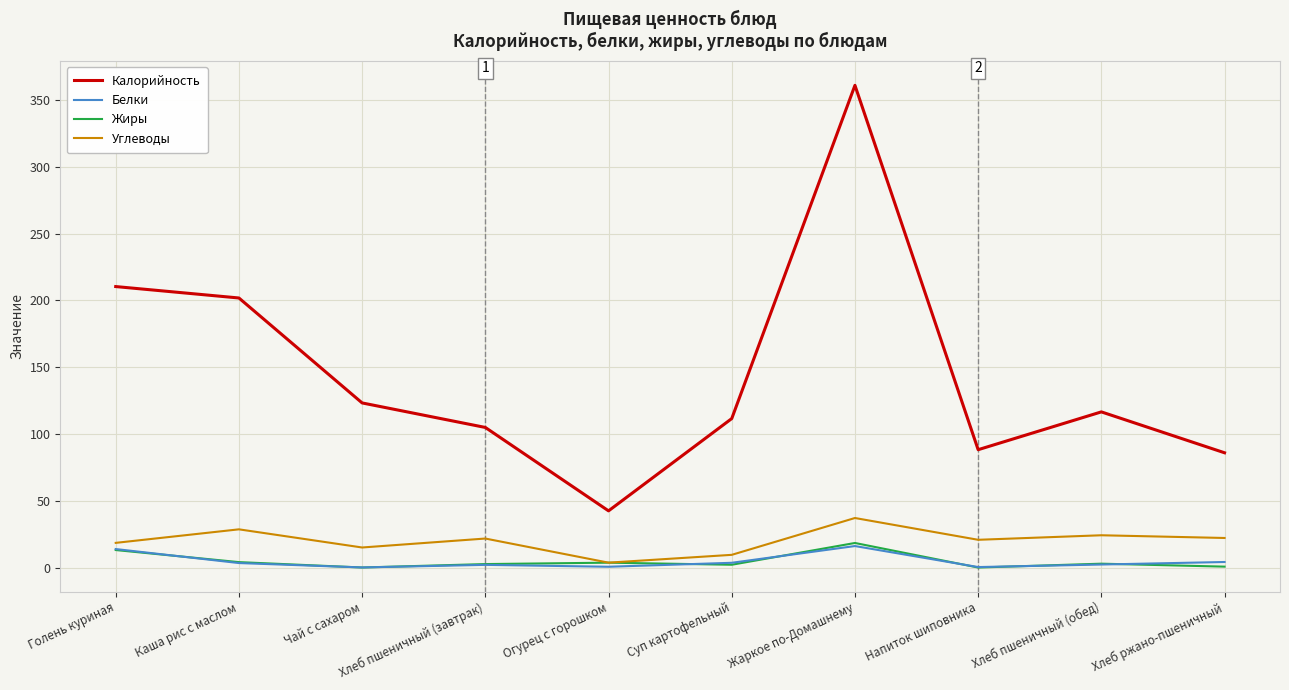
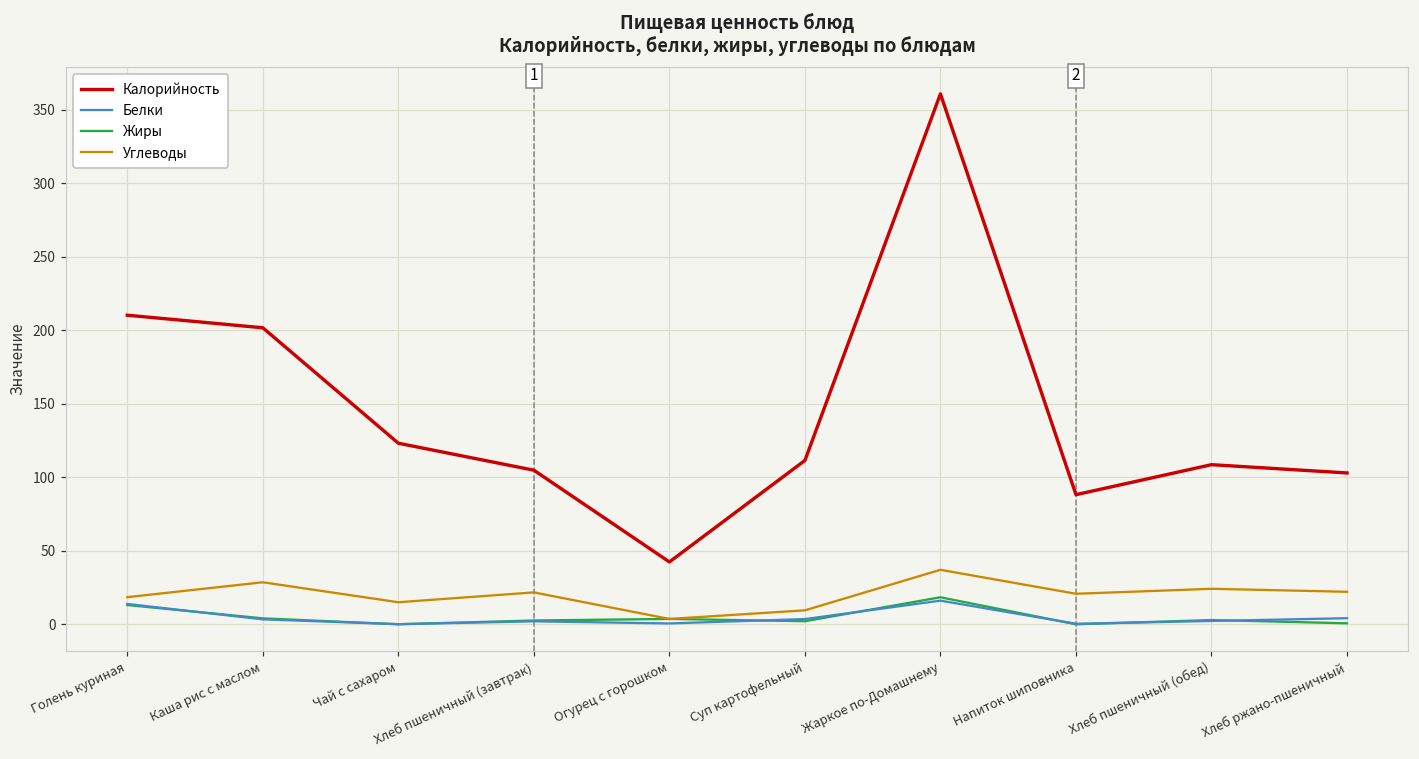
  {
    "Калорийность": {
      "Голень куриная": 210,
      "Каша рис с маслом": 202,
      "Чай с сахаром": 123,
      "Хлеб пшеничный (завтрак)": 105,
      "Огурец с горошком": 42,
      "Суп картофельный": 111,
      "Жаркое по-Домашнему": 361,
      "Напиток шиповника": 88,
-     "Хлеб пшеничный (обед)": 117,
-     "Хлеб ржано-пшеничный": 86
+     "Хлеб пшеничный (обед)": 109,
+     "Хлеб ржано-пшеничный": 103
    },
    "Белки": {
      "Огурец с горошком": 1,
      "Жаркое по-Домашнему": 16,
      "Хлеб ржано-пшеничный": 4
    },
    "Жиры": {
      "Жаркое по-Домашнему": 18,
      "Хлеб ржано-пшеничный": 1
    },
    "Углеводы": {
      "Голень куриная": 18,
      "Каша рис с маслом": 29,
      "Чай с сахаром": 15,
      "Хлеб пшеничный (завтрак)": 22,
      "Суп картофельный": 10,
      "Жаркое по-Домашнему": 37,
      "Напиток шиповника": 21,
      "Хлеб пшеничный (обед)": 24,
      "Хлеб ржано-пшеничный": 22
    }
  }
